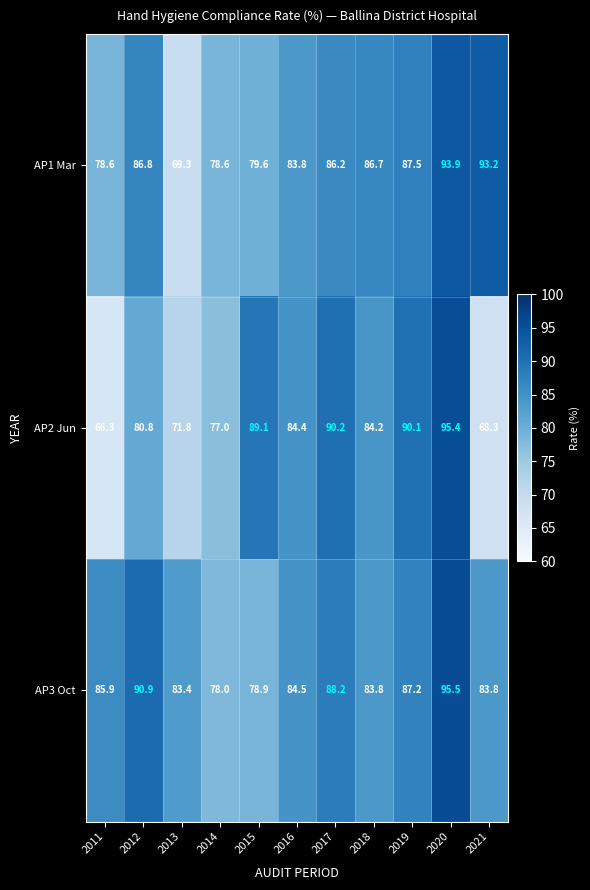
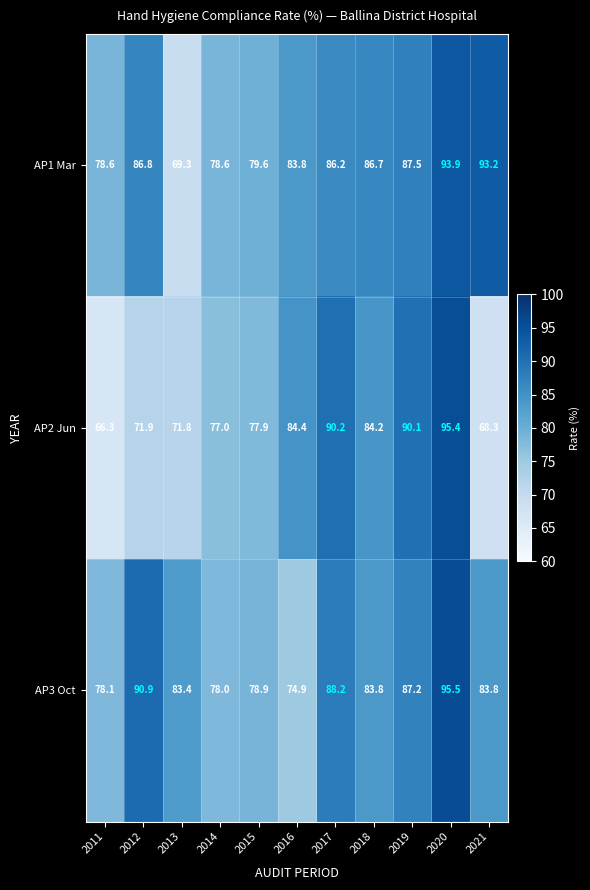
  {
    "AP1 Mar": {
      "2011": 78.6,
      "2012": 86.8,
      "2013": 69.3,
      "2014": 78.6,
      "2015": 79.6,
      "2016": 83.8,
      "2017": 86.2,
      "2018": 86.7,
      "2019": 87.5,
      "2020": 93.9,
      "2021": 93.2
    },
    "AP2 Jun": {
-     "2012": 80.8,
+     "2012": 71.9,
      "2013": 71.8,
      "2014": 77.0,
-     "2015": 89.1,
+     "2015": 77.9,
      "2016": 84.4,
      "2017": 90.2,
      "2018": 84.2,
      "2019": 90.1,
      "2020": 95.4,
      "2021": 68.3
    },
    "AP3 Oct": {
-     "2011": 85.9,
+     "2011": 78.1,
      "2012": 90.9,
      "2013": 83.4,
      "2014": 78.0,
      "2015": 78.9,
-     "2016": 84.5,
+     "2016": 74.9,
      "2017": 88.2,
      "2018": 83.8,
      "2019": 87.2,
      "2020": 95.5,
      "2021": 83.8
    }
  }
